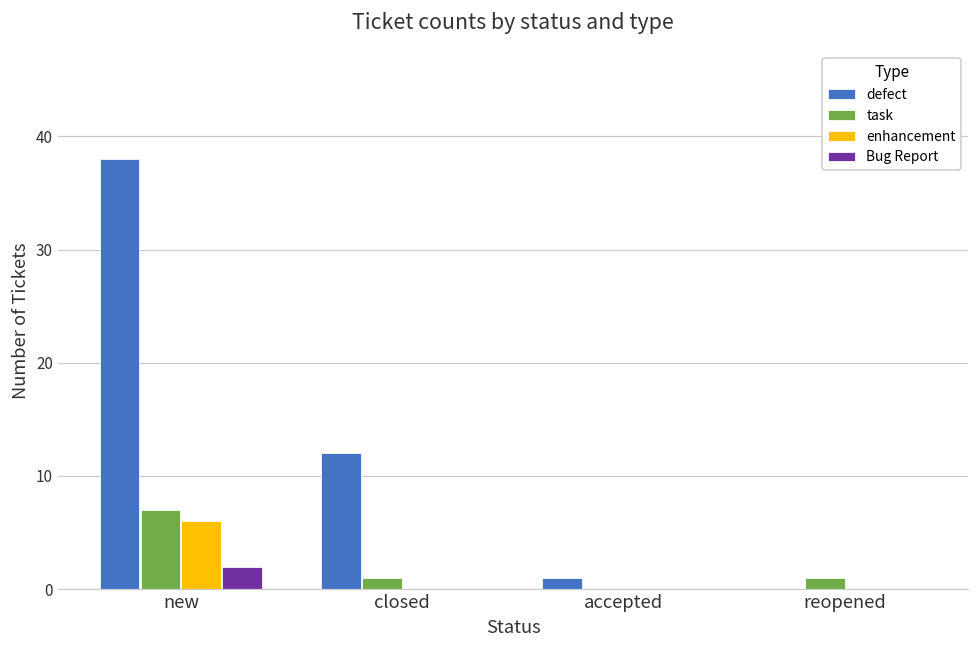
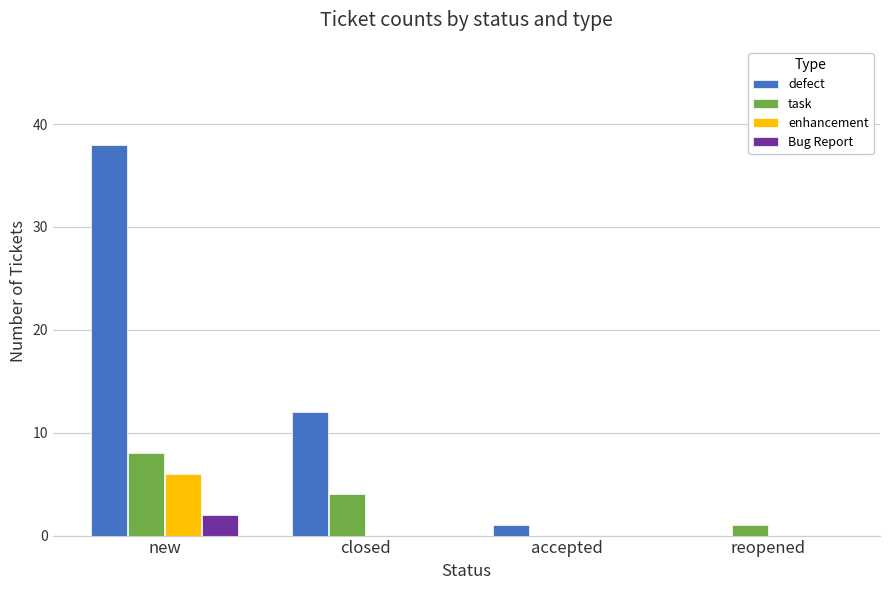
  {
    "defect": {
      "new": 38,
      "closed": 12,
      "accepted": 1,
      "reopened": 0
    },
    "task": {
-     "new": 7,
-     "closed": 1,
+     "new": 8,
+     "closed": 4,
      "accepted": 0,
      "reopened": 1
    },
    "enhancement": {
      "new": 6,
      "closed": 0,
      "accepted": 0,
      "reopened": 0
    },
    "Bug Report": {
      "new": 2,
      "closed": 0,
      "accepted": 0,
      "reopened": 0
    }
  }
